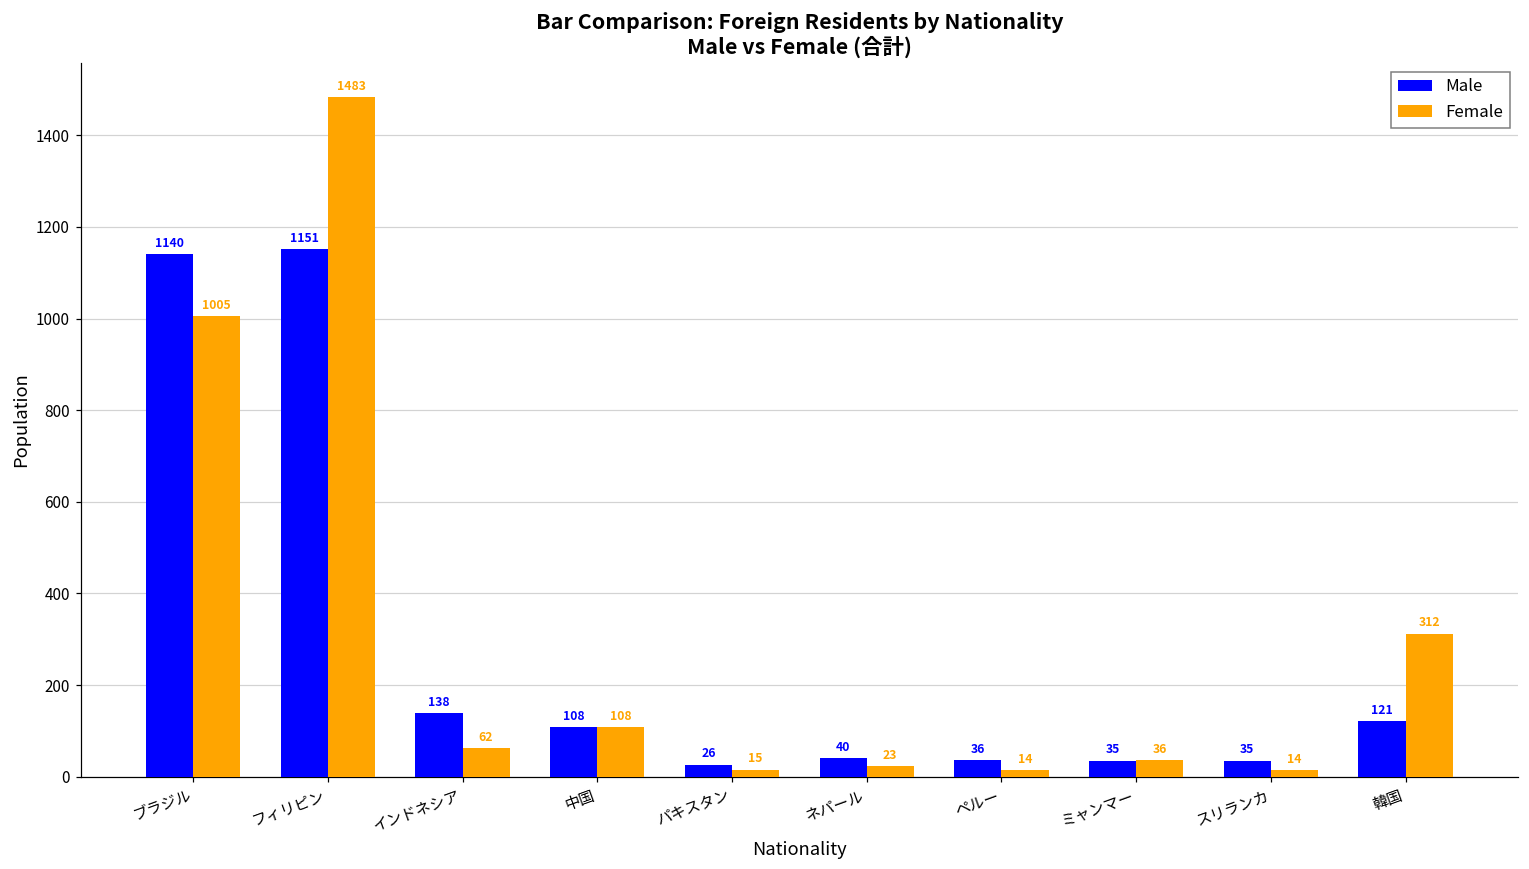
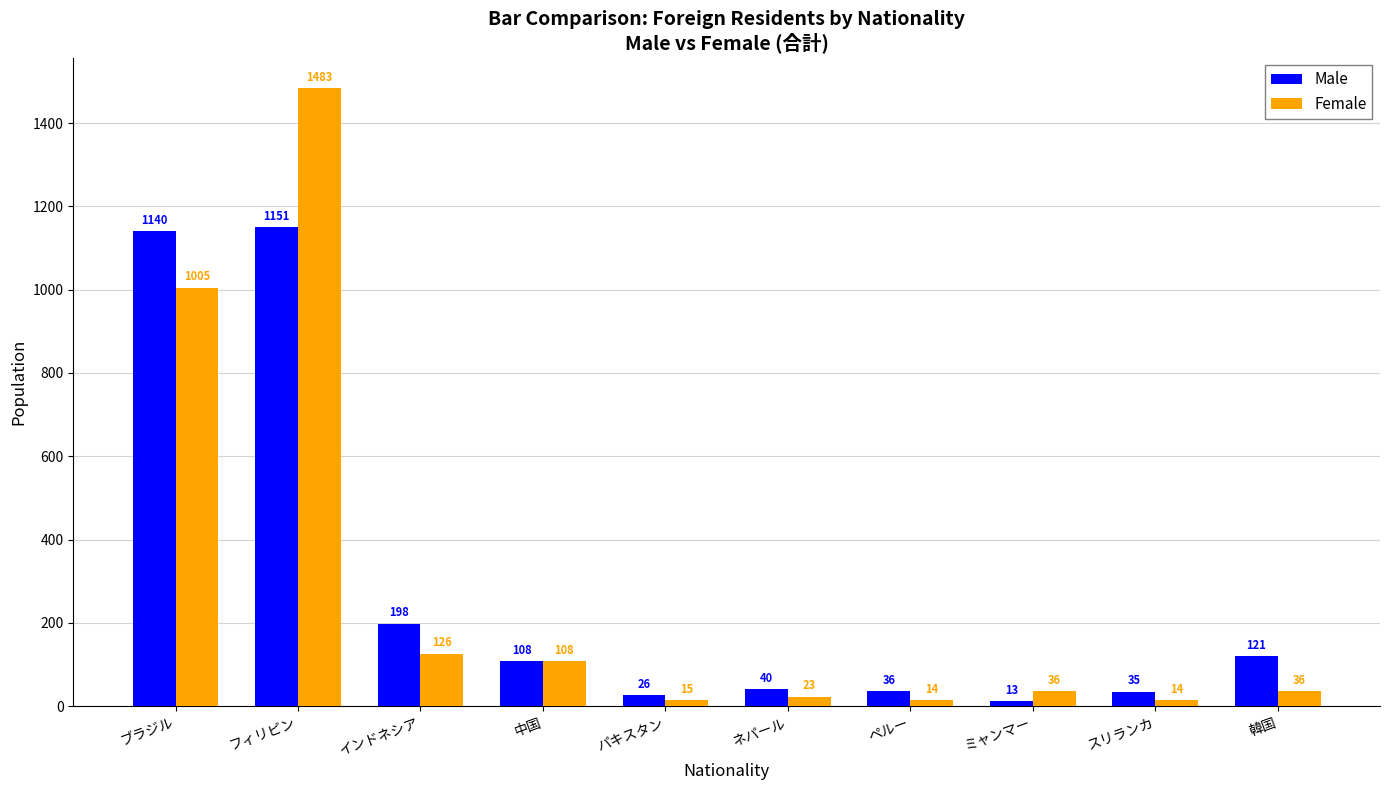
  {
    "Male": {
      "ブラジル": 1140,
      "フィリピン": 1151,
-     "インドネシア": 138,
+     "インドネシア": 198,
      "中国": 108,
      "パキスタン": 26,
      "ネパール": 40,
      "ペルー": 36,
-     "ミャンマー": 35,
+     "ミャンマー": 13,
      "スリランカ": 35,
      "韓国": 121
    },
    "Female": {
      "ブラジル": 1005,
      "フィリピン": 1483,
-     "インドネシア": 62,
+     "インドネシア": 126,
      "中国": 108,
      "パキスタン": 15,
      "ネパール": 23,
      "ペルー": 14,
      "ミャンマー": 36,
      "スリランカ": 14,
-     "韓国": 312
+     "韓国": 36
    }
  }
